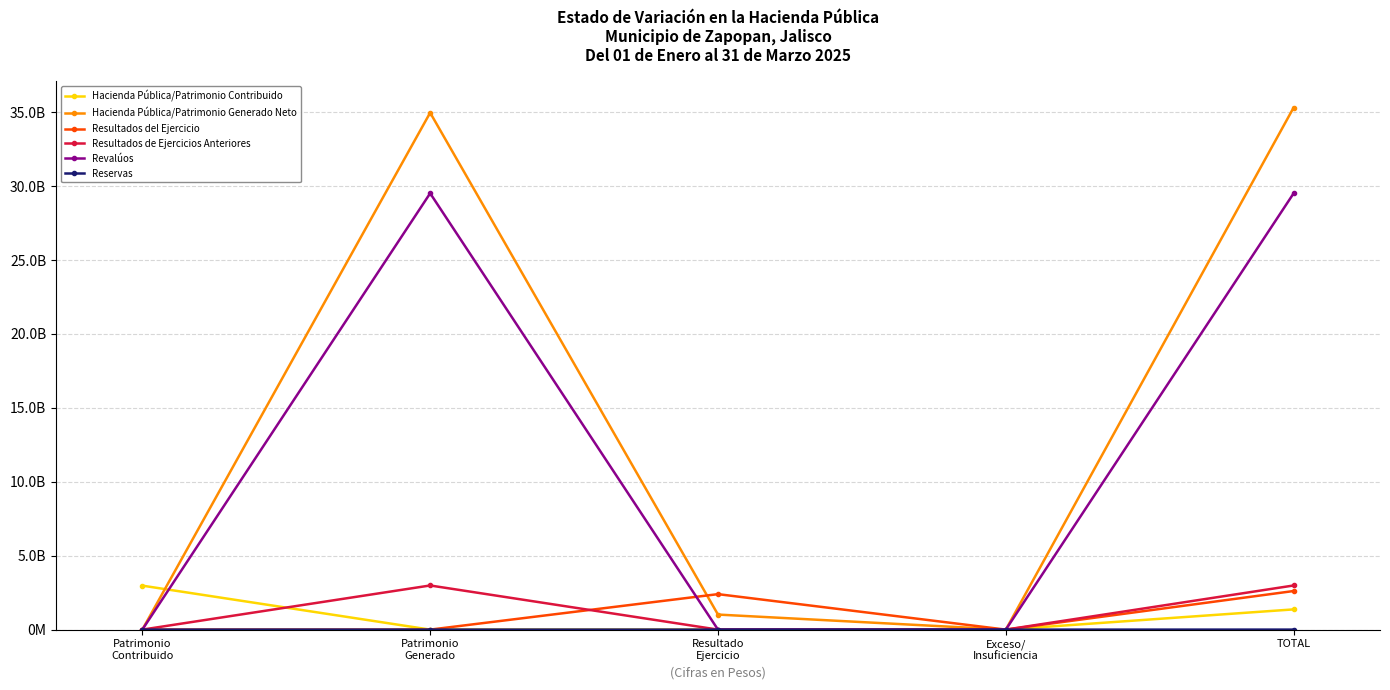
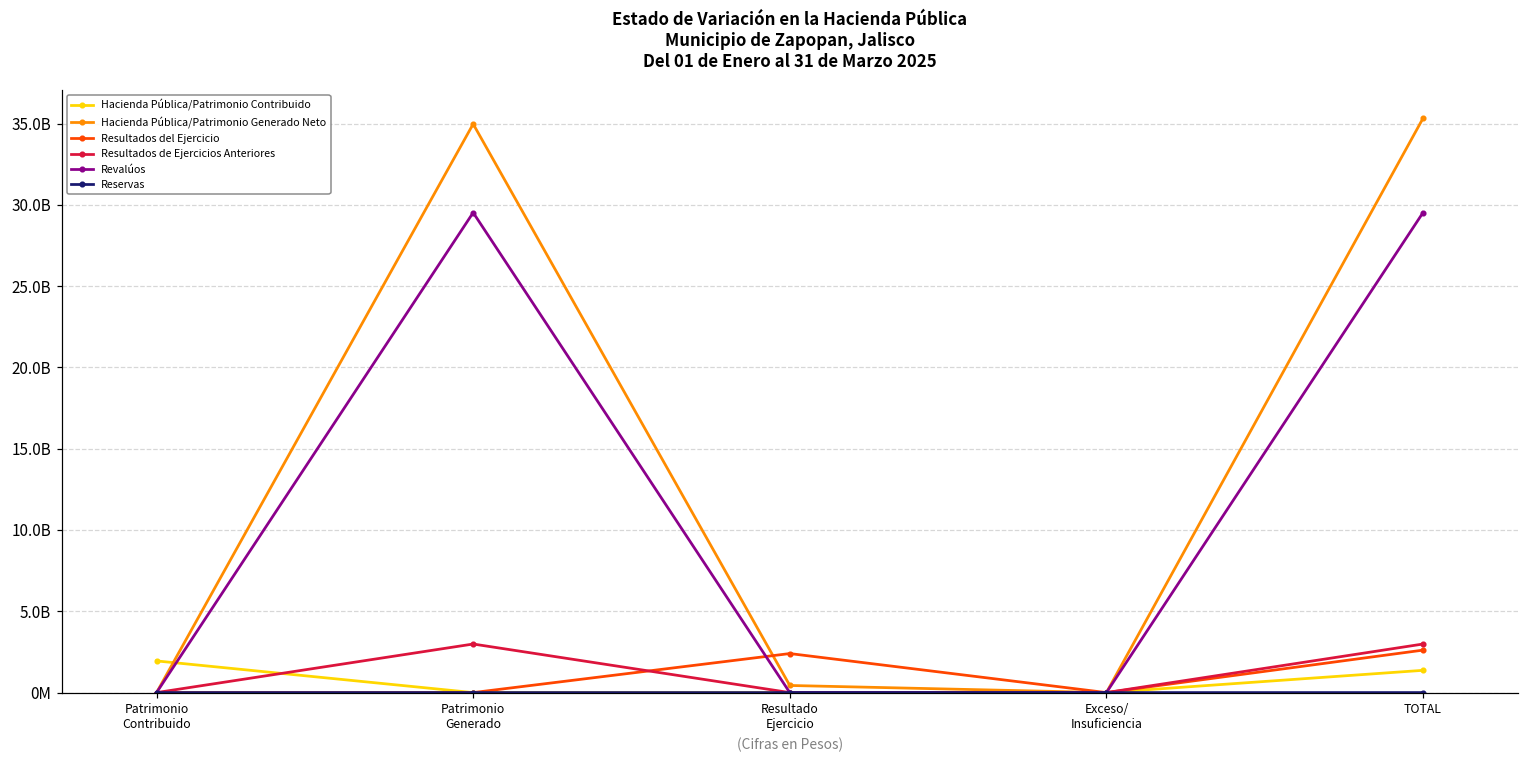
  {
    "Hacienda Pública/Patrimonio Contribuido": {
-     "Patrimonio Contribuido": 3000000000,
+     "Patrimonio Contribuido": 1900000000,
      "TOTAL": 1400000000
    },
    "Hacienda Pública/Patrimonio Generado Neto": {
      "Patrimonio Generado": 35000000000,
-     "Resultado Ejercicio": 1000000000,
+     "Resultado Ejercicio": 400000000,
      "TOTAL": 35300000000
    },
    "Resultados del Ejercicio": {
      "Resultado Ejercicio": 2400000000,
      "TOTAL": 2600000000
    },
    "Resultados de Ejercicios Anteriores": {
      "Patrimonio Generado": 3000000000,
      "TOTAL": 3000000000
    },
    "Revalúos": {
      "Patrimonio Generado": 29500000000,
      "TOTAL": 29500000000
    },
    "Reservas": {
      "TOTAL": 0
    }
  }
